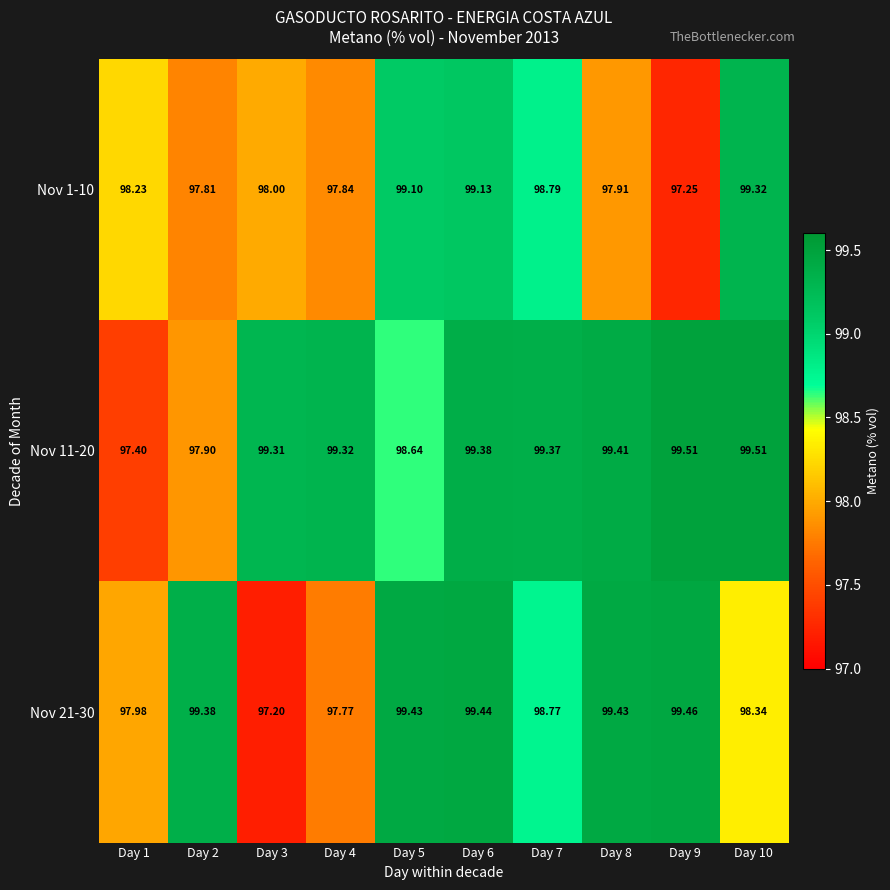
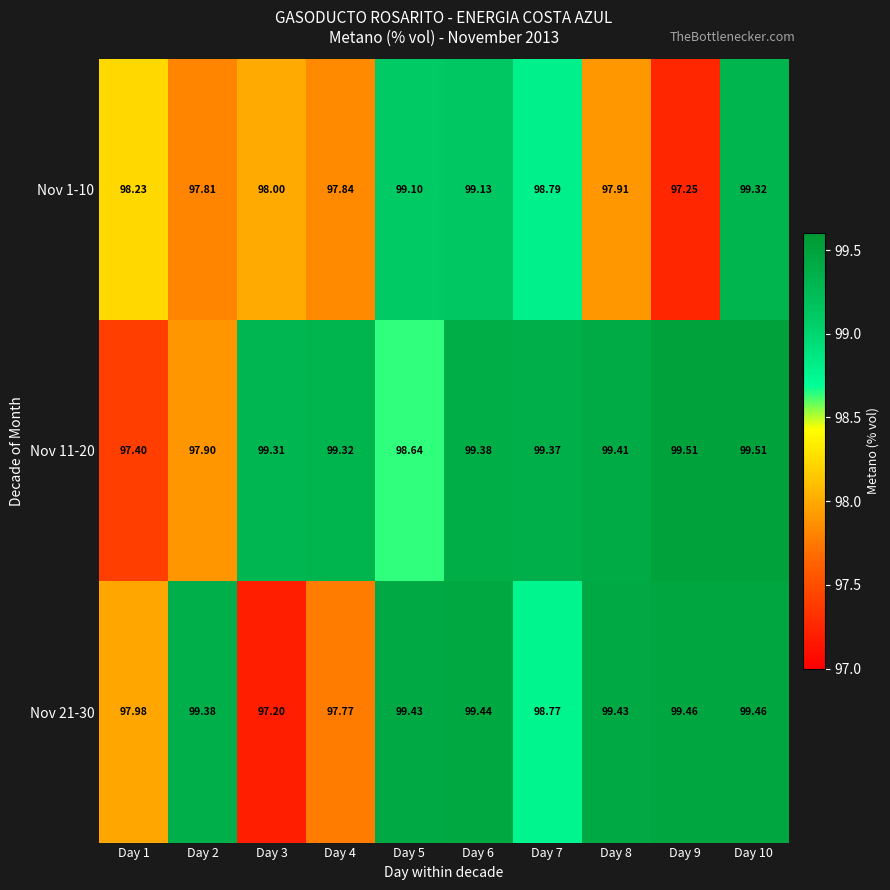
  {
    "Nov 1-10": {
      "Day 1": 98.23,
      "Day 2": 97.81,
      "Day 3": 98.00,
      "Day 4": 97.84,
      "Day 5": 99.10,
      "Day 6": 99.13,
      "Day 7": 98.79,
      "Day 8": 97.91,
      "Day 9": 97.25,
      "Day 10": 99.32
    },
    "Nov 11-20": {
      "Day 1": 97.40,
      "Day 2": 97.90,
      "Day 3": 99.31,
      "Day 4": 99.32,
      "Day 5": 98.64,
      "Day 6": 99.38,
      "Day 7": 99.37,
      "Day 8": 99.41,
      "Day 9": 99.51,
      "Day 10": 99.51
    },
    "Nov 21-30": {
      "Day 1": 97.98,
      "Day 2": 99.38,
      "Day 3": 97.20,
      "Day 4": 97.77,
      "Day 5": 99.43,
      "Day 6": 99.44,
      "Day 7": 98.77,
      "Day 8": 99.43,
      "Day 9": 99.46,
-     "Day 10": 98.34
+     "Day 10": 99.46
    }
  }
